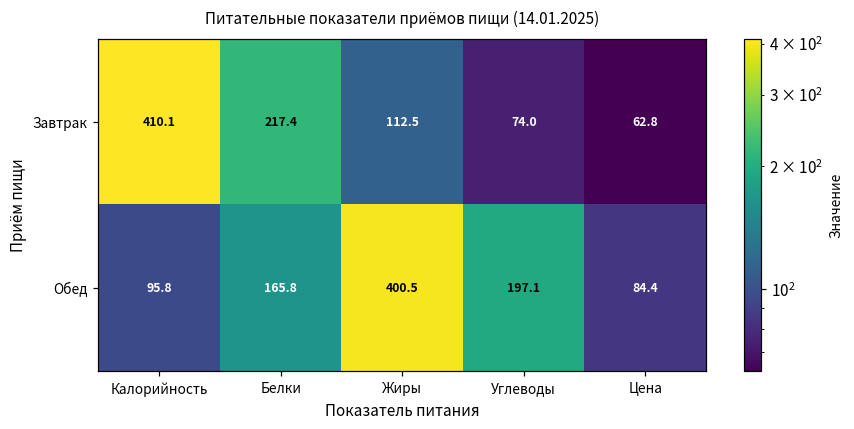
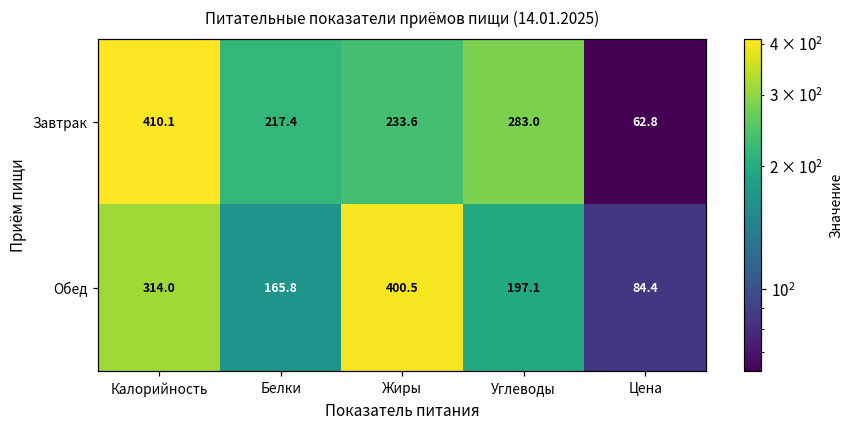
  {
    "Завтрак": {
      "Калорийность": 410.1,
      "Белки": 217.4,
-     "Жиры": 112.5,
-     "Углеводы": 74.0,
+     "Жиры": 233.6,
+     "Углеводы": 283.0,
      "Цена": 62.8
    },
    "Обед": {
-     "Калорийность": 95.8,
+     "Калорийность": 314.0,
      "Белки": 165.8,
      "Жиры": 400.5,
      "Углеводы": 197.1,
      "Цена": 84.4
    }
  }
